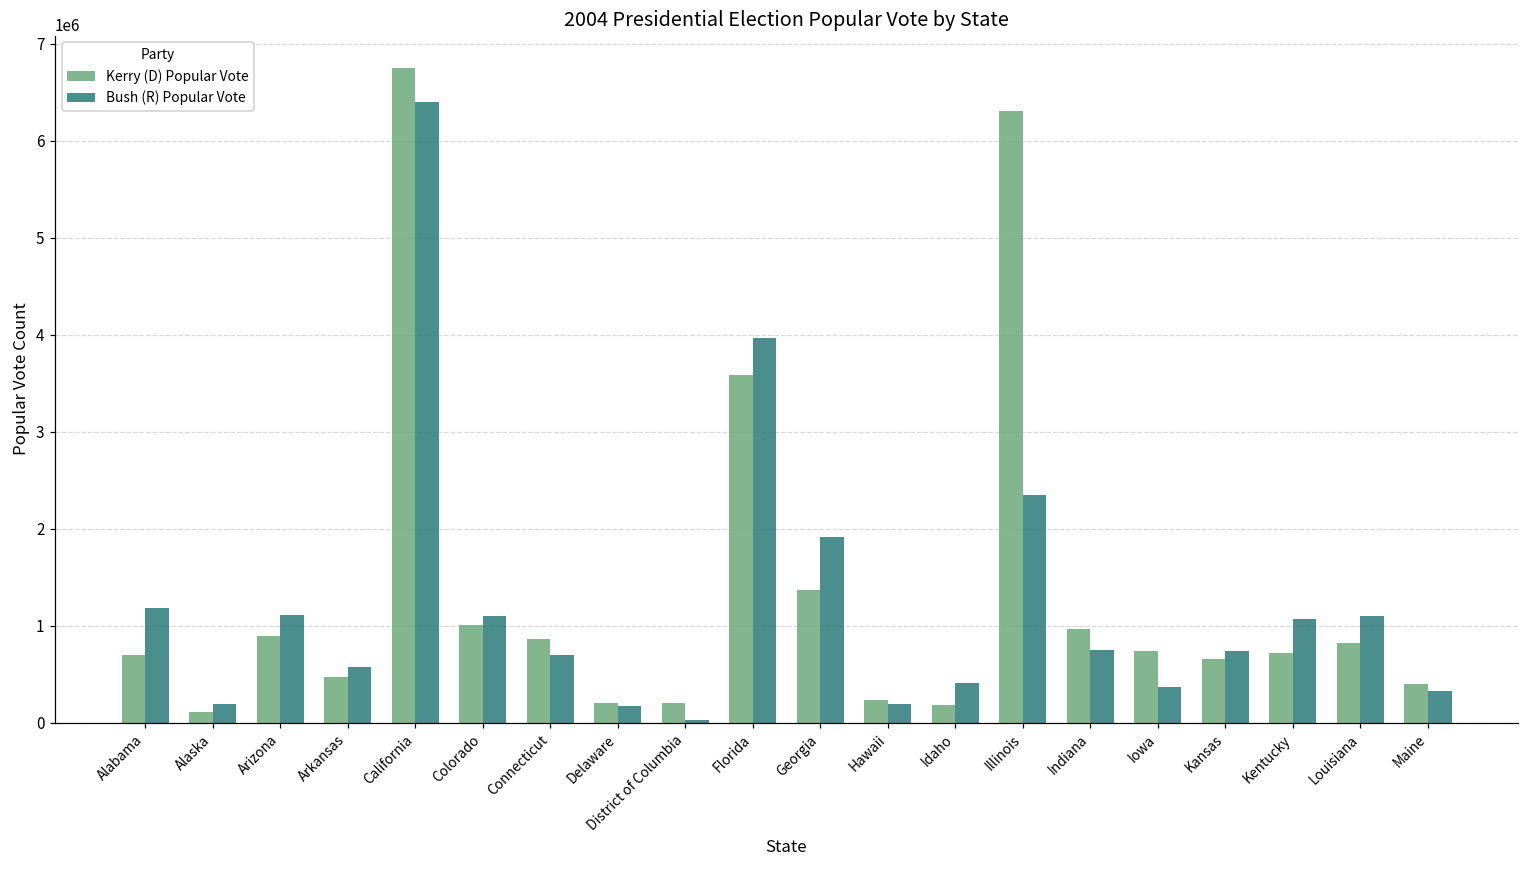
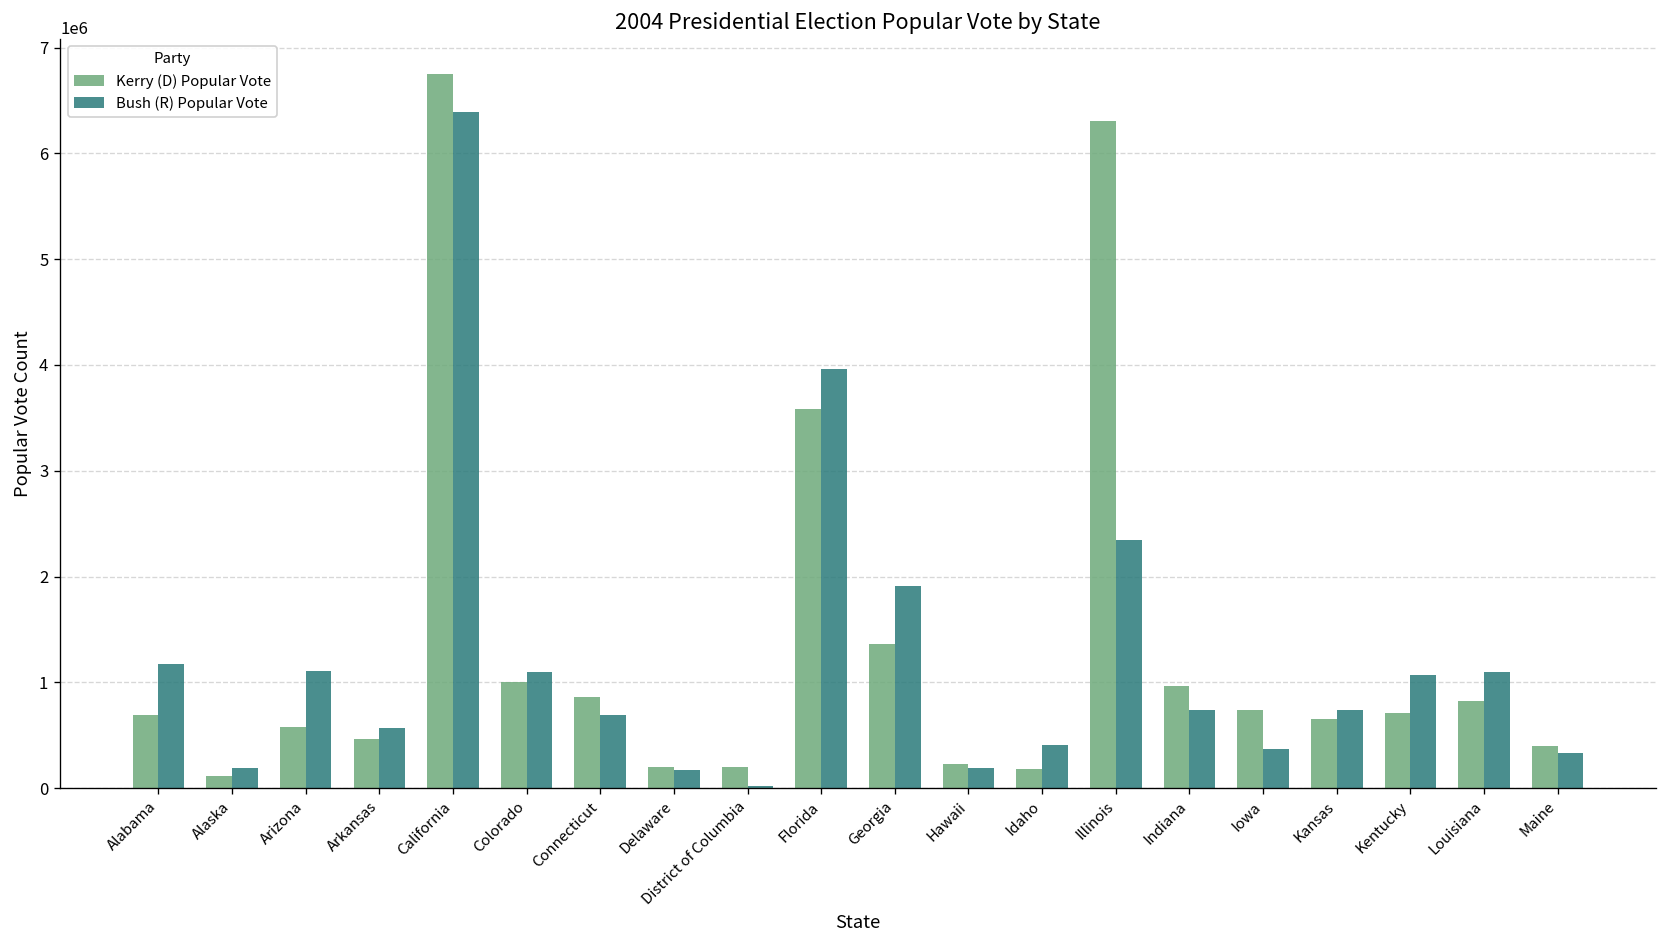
  {
    "Kerry (D) Popular Vote": {
      "Alabama": 700000,
      "Alaska": 100000,
-     "Arizona": 900000,
+     "Arizona": 600000,
      "Arkansas": 500000,
      "California": 6700000,
      "Colorado": 1000000,
      "Connecticut": 900000,
      "Delaware": 200000,
      "District of Columbia": 200000,
      "Florida": 3600000,
      "Georgia": 1400000,
      "Hawaii": 200000,
      "Idaho": 200000,
      "Illinois": 6300000,
      "Indiana": 1000000,
      "Iowa": 700000,
      "Kansas": 700000,
      "Kentucky": 700000,
      "Louisiana": 800000,
      "Maine": 400000
    },
    "Bush (R) Popular Vote": {
      "Alabama": 1200000,
      "Alaska": 200000,
      "Arizona": 1100000,
      "Arkansas": 600000,
      "California": 6400000,
      "Colorado": 1100000,
      "Connecticut": 700000,
      "Delaware": 200000,
      "Florida": 4000000,
      "Georgia": 1900000,
      "Hawaii": 200000,
      "Idaho": 400000,
      "Illinois": 2300000,
      "Indiana": 700000,
      "Iowa": 400000,
      "Kansas": 700000,
      "Kentucky": 1100000,
      "Louisiana": 1100000,
      "Maine": 300000
    }
  }
